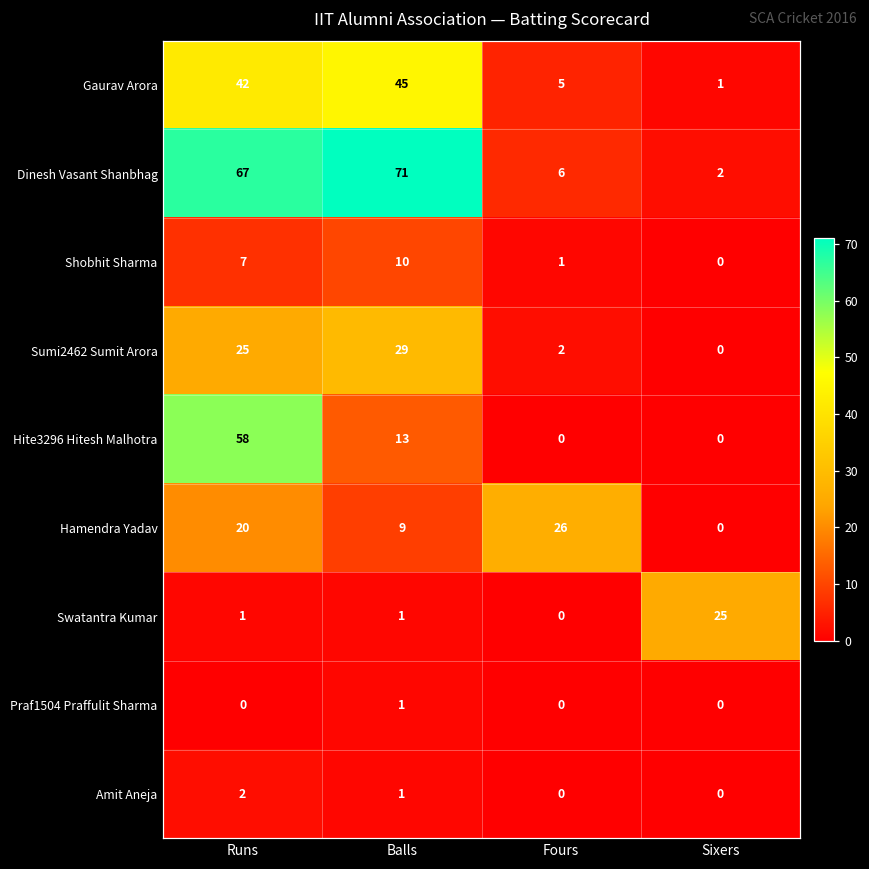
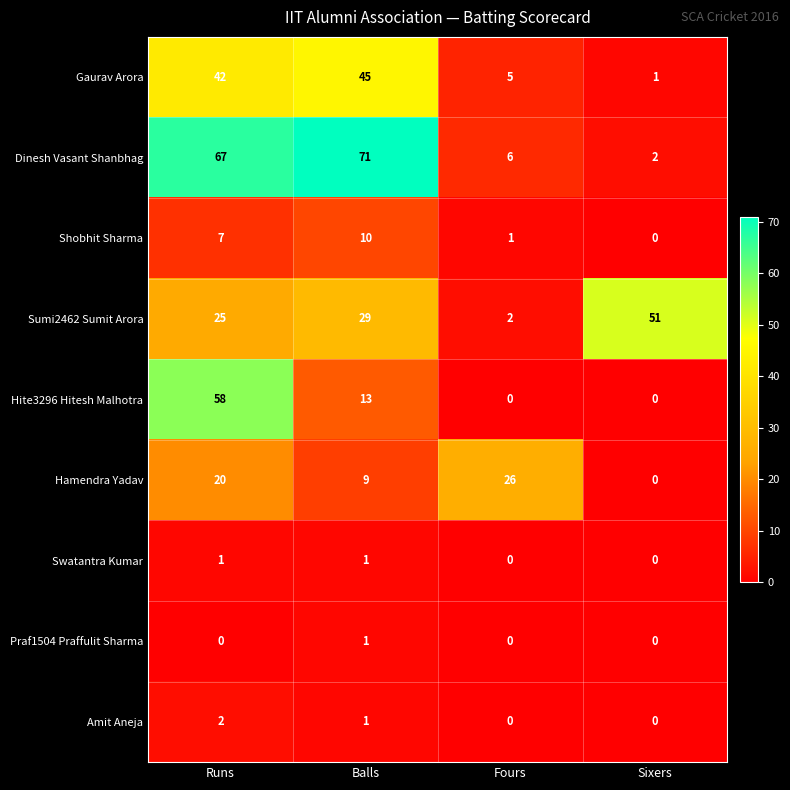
  {
    "Gaurav Arora": {
      "Runs": 42,
      "Balls": 45,
      "Fours": 5,
      "Sixers": 1
    },
    "Dinesh Vasant Shanbhag": {
      "Runs": 67,
      "Balls": 71,
      "Fours": 6,
      "Sixers": 2
    },
    "Shobhit Sharma": {
      "Runs": 7,
      "Balls": 10,
      "Fours": 1,
      "Sixers": 0
    },
    "Sumi2462 Sumit Arora": {
      "Runs": 25,
      "Balls": 29,
      "Fours": 2,
-     "Sixers": 0
+     "Sixers": 51
    },
    "Hite3296 Hitesh Malhotra": {
      "Runs": 58,
      "Balls": 13,
      "Fours": 0,
      "Sixers": 0
    },
    "Hamendra Yadav": {
      "Runs": 20,
      "Balls": 9,
      "Fours": 26,
      "Sixers": 0
    },
    "Swatantra Kumar": {
      "Runs": 1,
      "Balls": 1,
      "Fours": 0,
-     "Sixers": 25
+     "Sixers": 0
    },
    "Praf1504 Praffulit Sharma": {
      "Runs": 0,
      "Balls": 1,
      "Fours": 0,
      "Sixers": 0
    },
    "Amit Aneja": {
      "Runs": 2,
      "Balls": 1,
      "Fours": 0,
      "Sixers": 0
    }
  }
